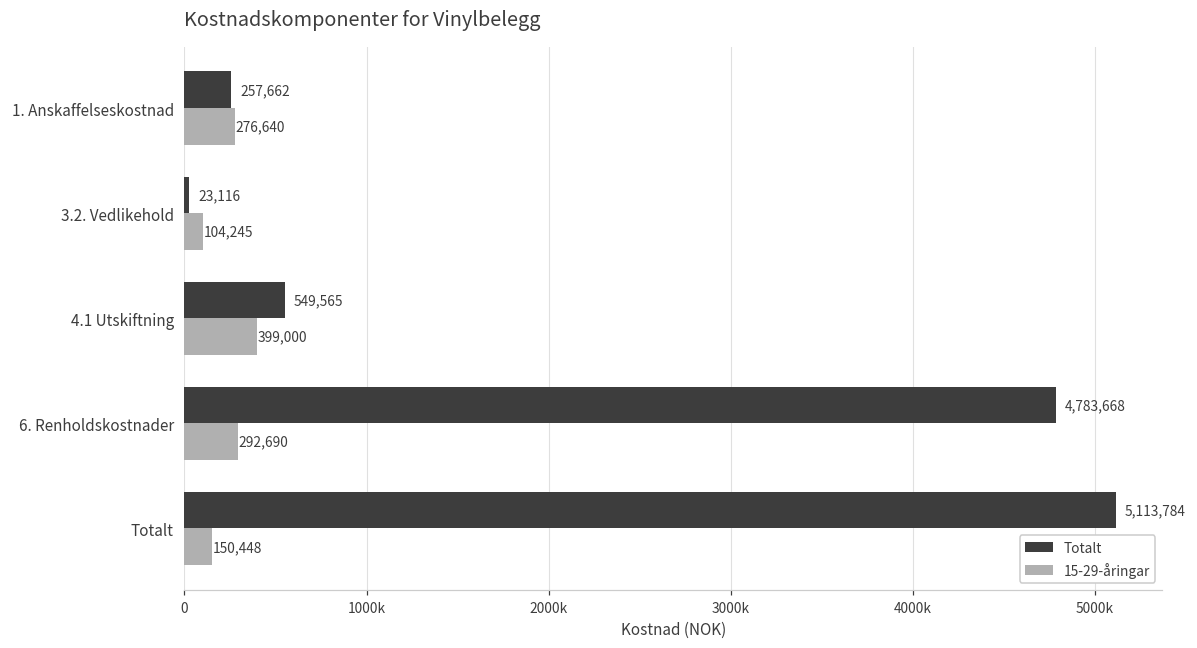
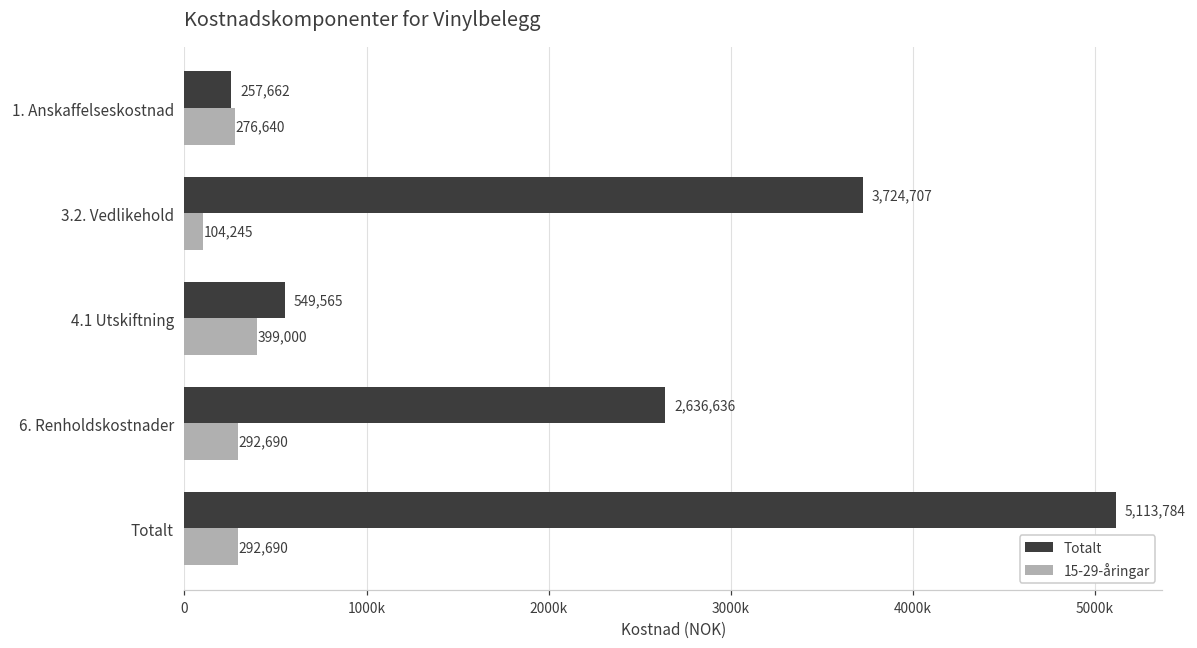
  {
    "Totalt": {
      "1. Anskaffelseskostnad": "257,662",
-     "3.2. Vedlikehold": "23,116",
+     "3.2. Vedlikehold": "3,724,707",
      "4.1 Utskiftning": "549,565",
-     "6. Renholdskostnader": "4,783,668",
+     "6. Renholdskostnader": "2,636,636",
      "Totalt": "5,113,784"
    },
    "15-29-åringar": {
      "1. Anskaffelseskostnad": "276,640",
      "3.2. Vedlikehold": "104,245",
      "4.1 Utskiftning": "399,000",
      "6. Renholdskostnader": "292,690",
-     "Totalt": "150,448"
+     "Totalt": "292,690"
    }
  }
